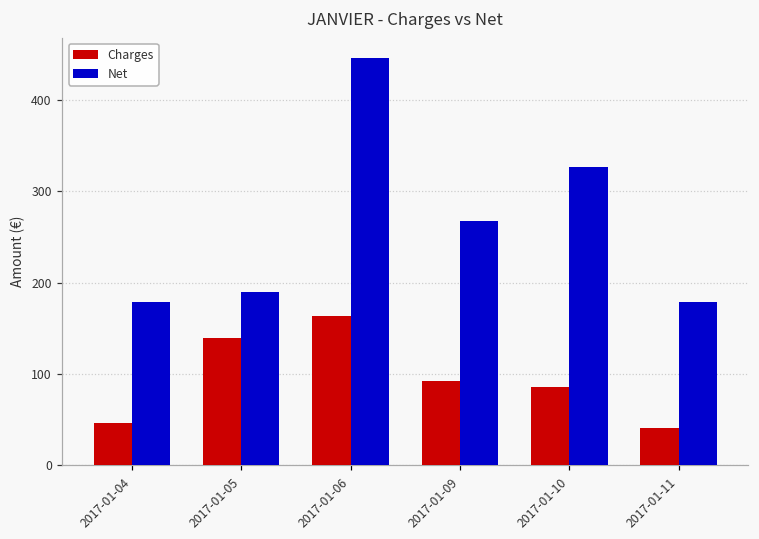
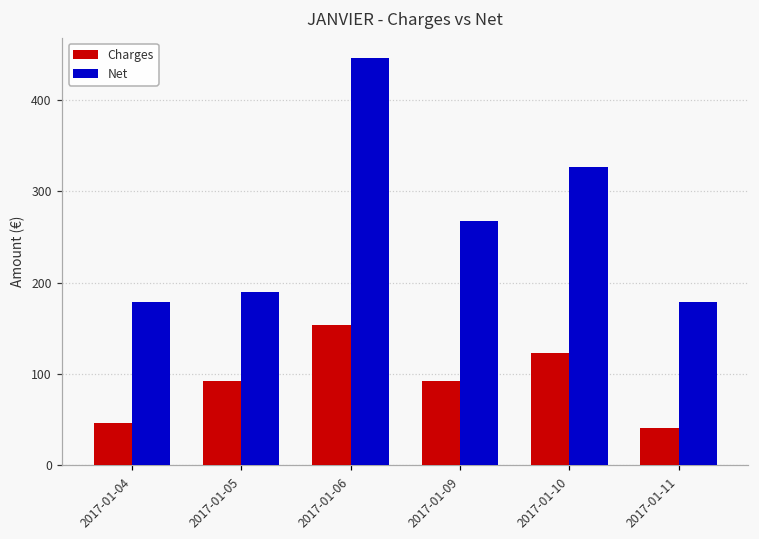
  {
    "Charges": {
      "2017-01-04": 50,
-     "2017-01-05": 140,
-     "2017-01-06": 160,
+     "2017-01-05": 90,
+     "2017-01-06": 150,
      "2017-01-09": 90,
-     "2017-01-10": 90,
+     "2017-01-10": 120,
      "2017-01-11": 40
    },
    "Net": {
      "2017-01-04": 180,
      "2017-01-05": 190,
      "2017-01-06": 450,
      "2017-01-09": 270,
      "2017-01-10": 330,
      "2017-01-11": 180
    }
  }
